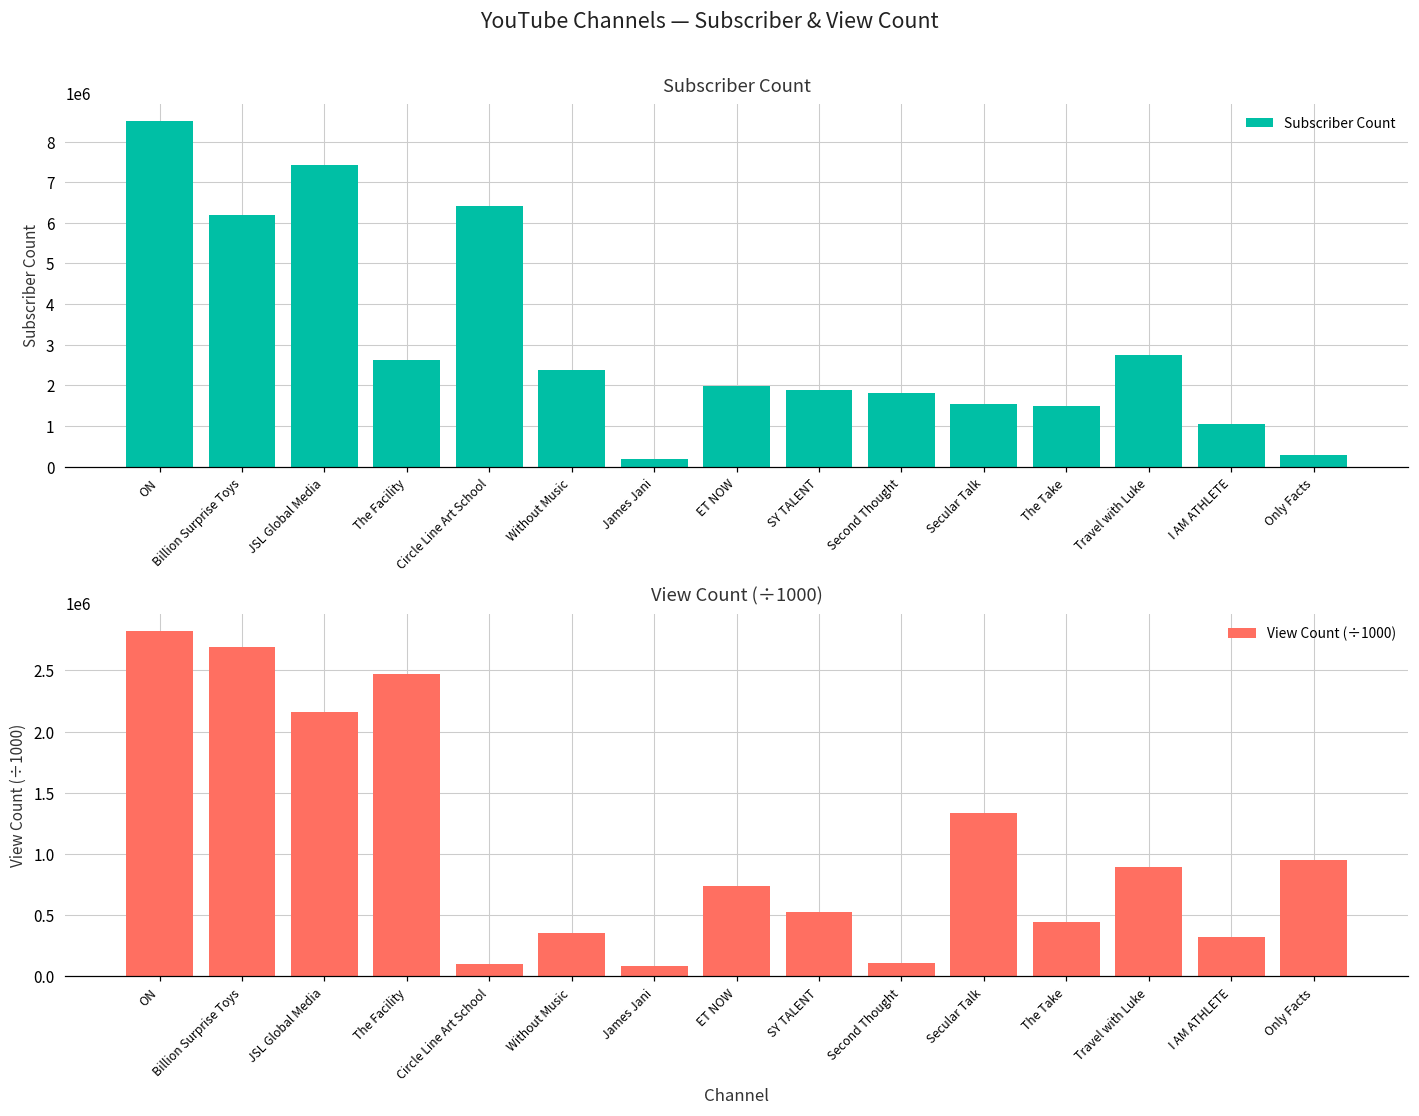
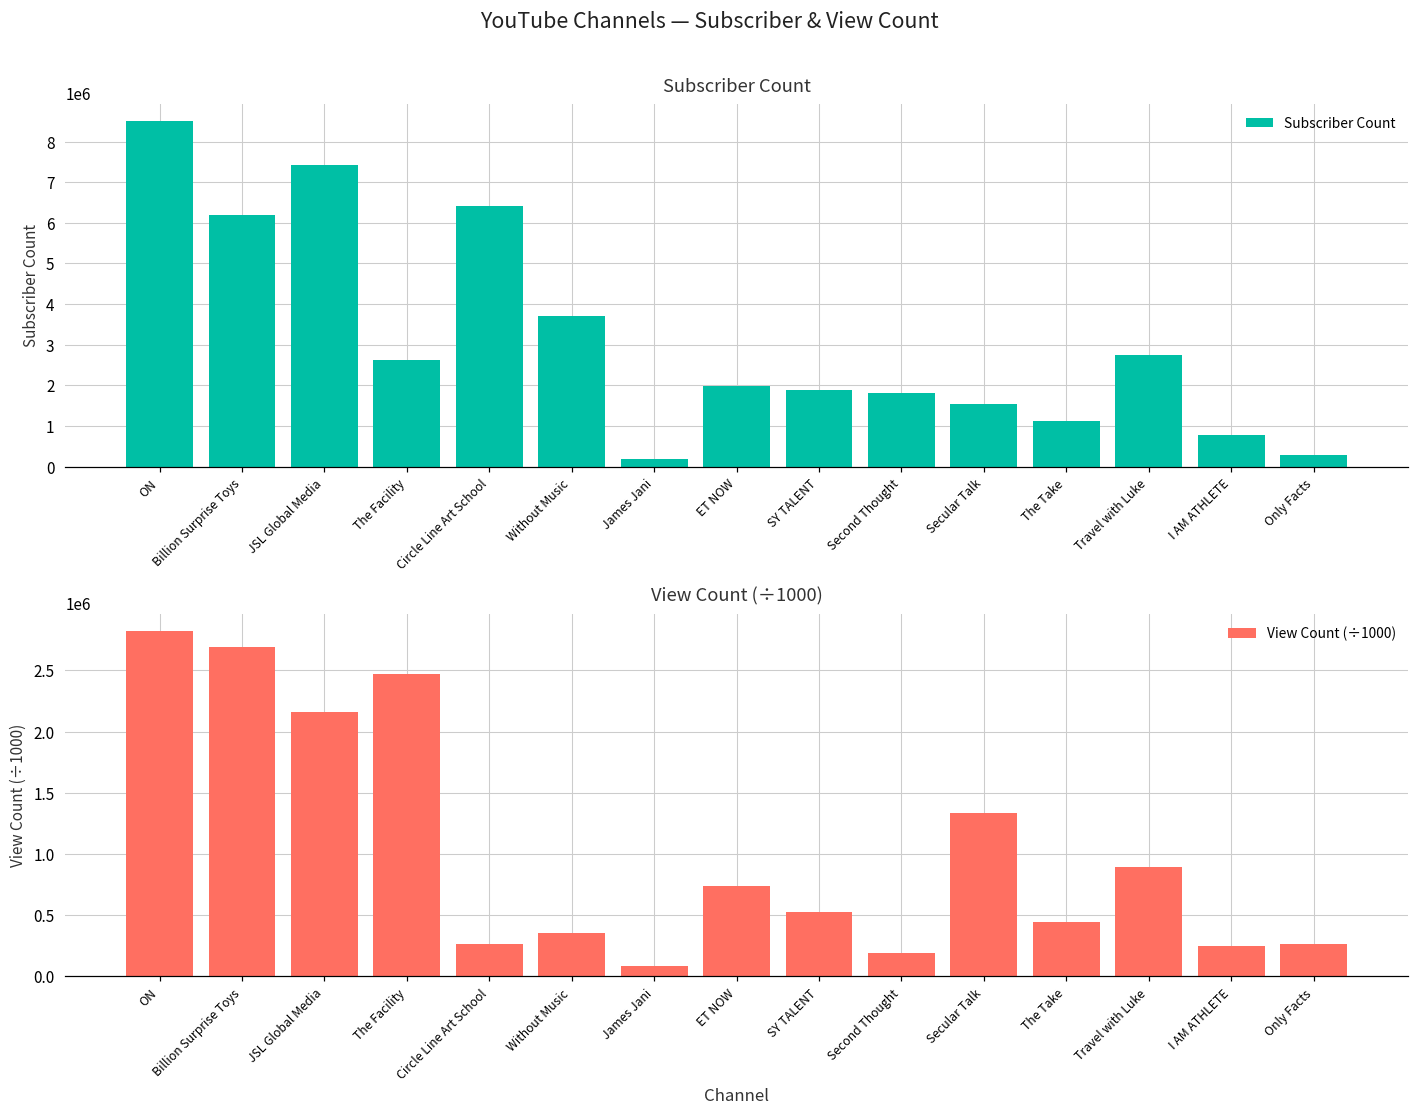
  {
    "Subscriber Count": {
      "ON": 8500000,
      "Billion Surprise Toys": 6200000,
      "JSL Global Media": 7400000,
      "The Facility": 2600000,
      "Circle Line Art School": 6400000,
-     "Without Music": 2400000,
+     "Without Music": 3700000,
      "James Jani": 200000,
      "ET NOW": 2000000,
      "SY TALENT": 1900000,
      "Second Thought": 1800000,
      "Secular Talk": 1600000,
-     "The Take": 1500000,
+     "The Take": 1100000,
      "Travel with Luke": 2700000,
-     "I AM ATHLETE": 1100000,
+     "I AM ATHLETE": 800000,
      "Only Facts": 300000
    },
    "View Count (÷1000)": {
      "ON": 2820000,
      "Billion Surprise Toys": 2700000,
      "JSL Global Media": 2160000,
      "The Facility": 2470000,
-     "Circle Line Art School": 100000,
+     "Circle Line Art School": 260000,
      "Without Music": 350000,
      "James Jani": 90000,
      "ET NOW": 730000,
      "SY TALENT": 530000,
-     "Second Thought": 100000,
+     "Second Thought": 190000,
      "Secular Talk": 1340000,
      "The Take": 440000,
      "Travel with Luke": 890000,
-     "I AM ATHLETE": 320000,
-     "Only Facts": 950000
+     "I AM ATHLETE": 240000,
+     "Only Facts": 260000
    }
  }
